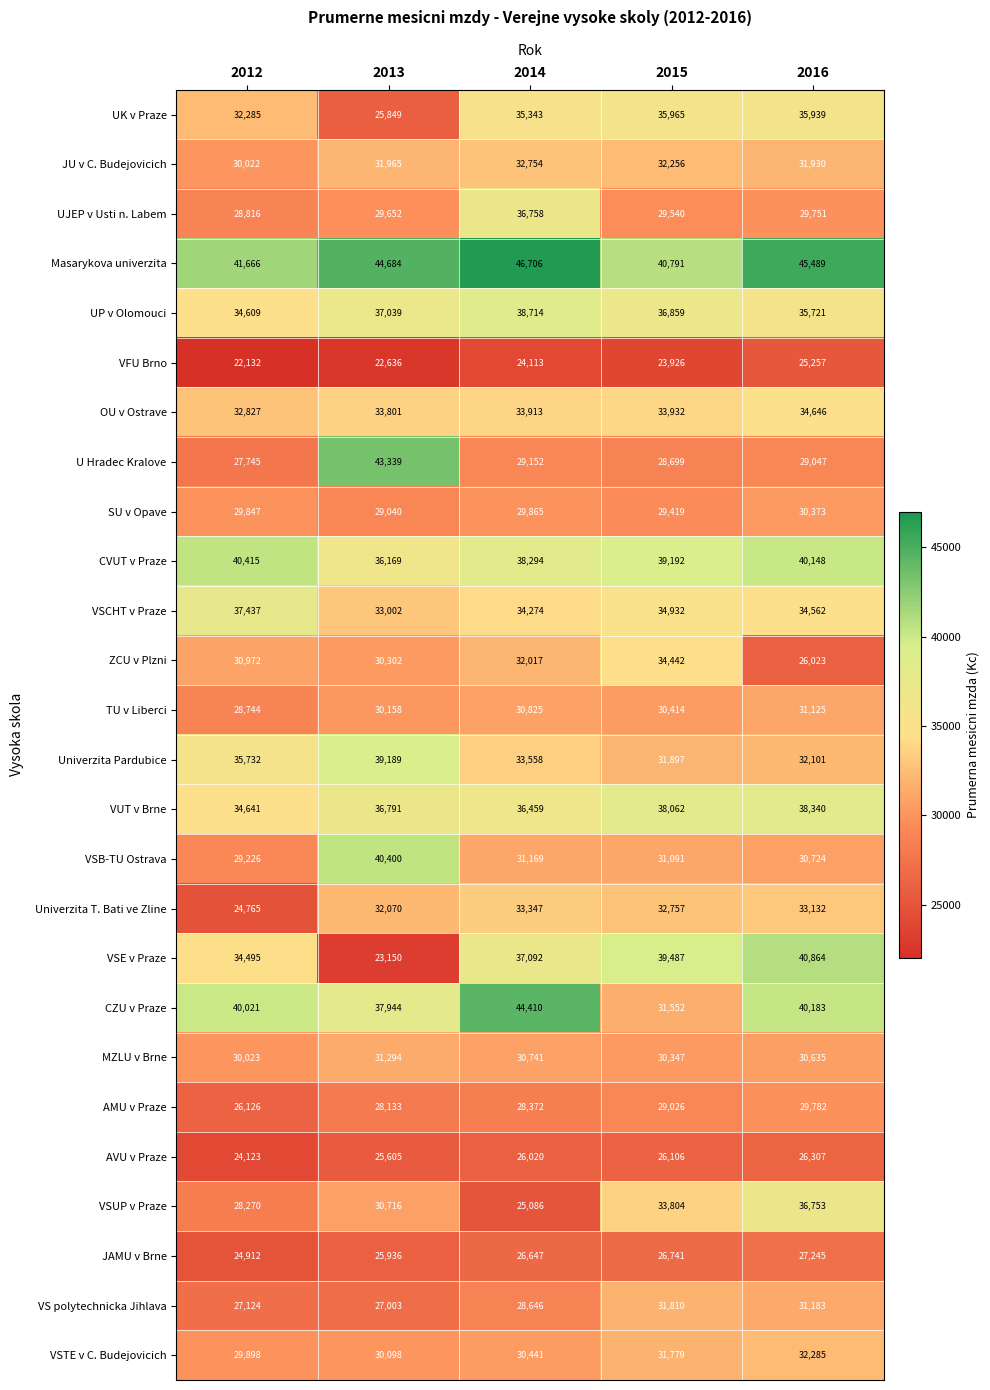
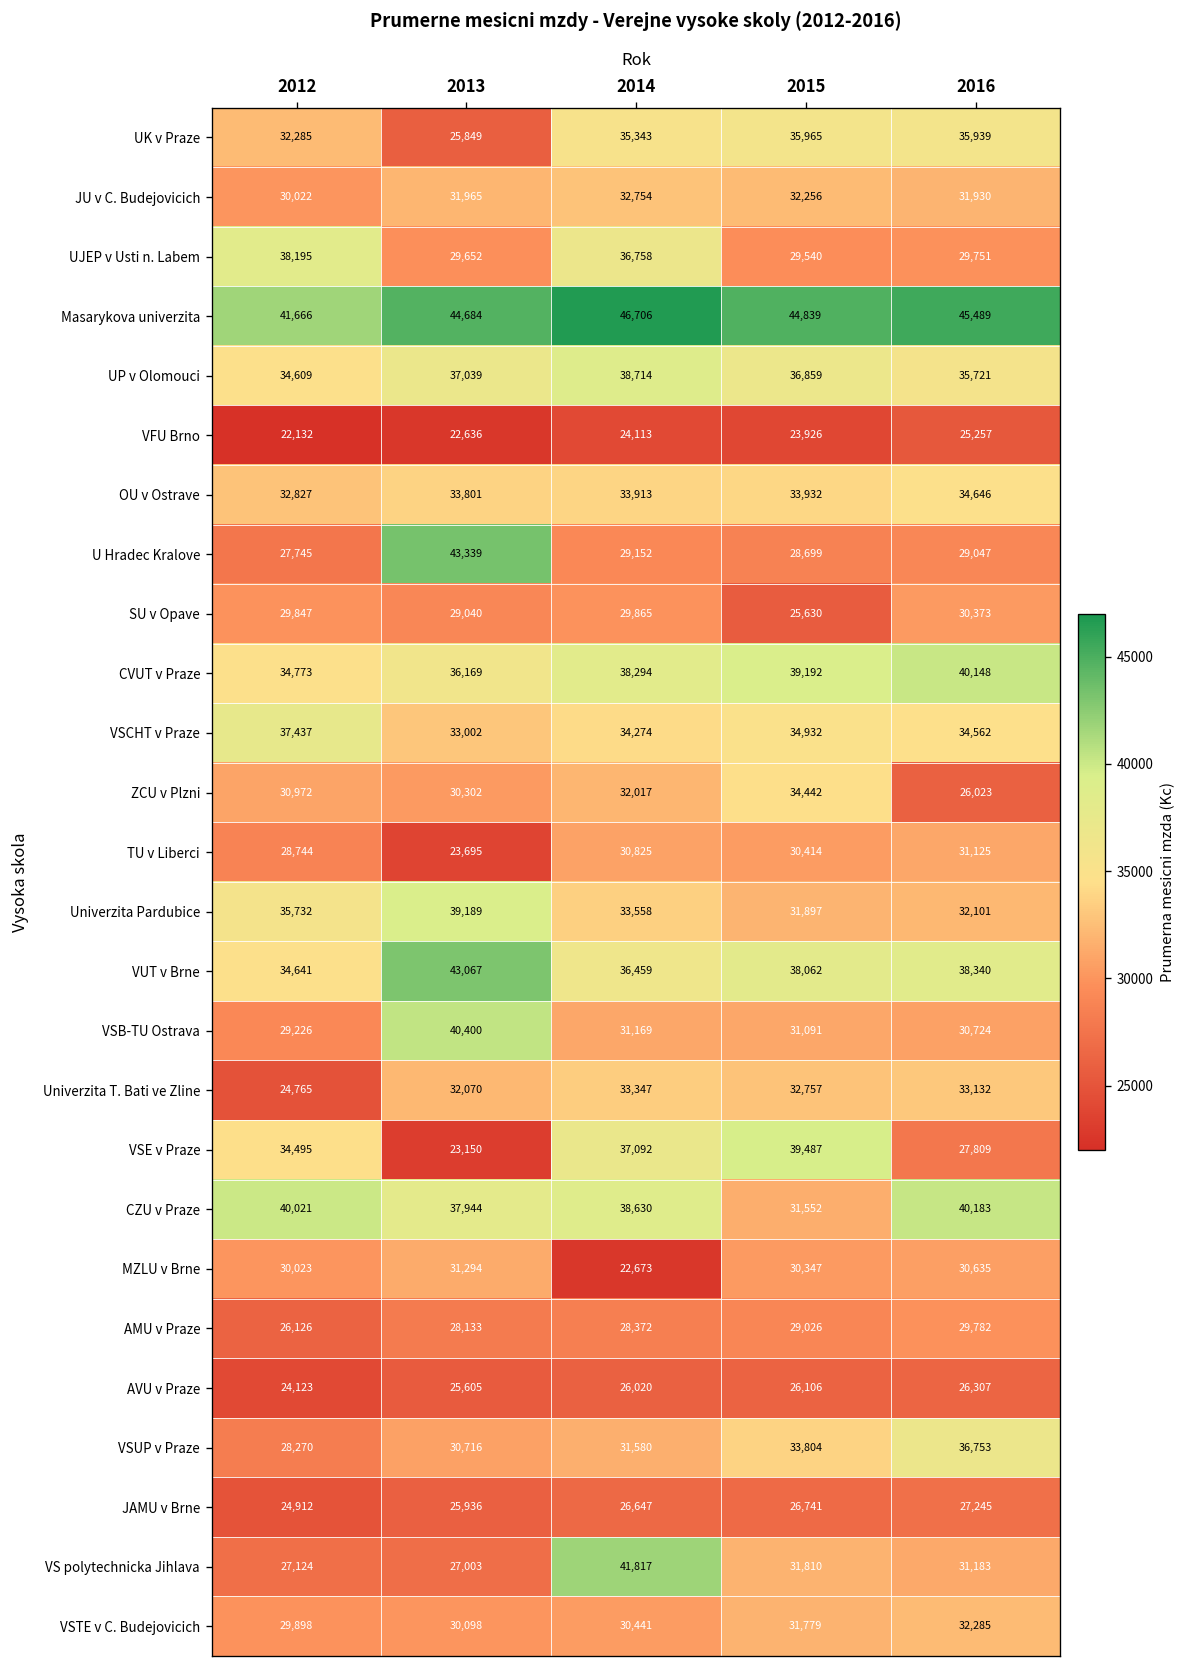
  {
    "UK v Praze": {
      "2012": "32,285",
      "2013": "25,849",
      "2014": "35,343",
      "2015": "35,965",
      "2016": "35,939"
    },
    "JU v C. Budejovicich": {
      "2012": "30,022",
      "2013": "31,965",
      "2014": "32,754",
      "2015": "32,256",
      "2016": "31,930"
    },
    "UJEP v Usti n. Labem": {
-     "2012": "28,816",
+     "2012": "38,195",
      "2013": "29,652",
      "2014": "36,758",
      "2015": "29,540",
      "2016": "29,751"
    },
    "Masarykova univerzita": {
      "2012": "41,666",
      "2013": "44,684",
      "2014": "46,706",
-     "2015": "40,791",
+     "2015": "44,839",
      "2016": "45,489"
    },
    "UP v Olomouci": {
      "2012": "34,609",
      "2013": "37,039",
      "2014": "38,714",
      "2015": "36,859",
      "2016": "35,721"
    },
    "VFU Brno": {
      "2012": "22,132",
      "2013": "22,636",
      "2014": "24,113",
      "2015": "23,926",
      "2016": "25,257"
    },
    "OU v Ostrave": {
      "2012": "32,827",
      "2013": "33,801",
      "2014": "33,913",
      "2015": "33,932",
      "2016": "34,646"
    },
    "U Hradec Kralove": {
      "2012": "27,745",
      "2013": "43,339",
      "2014": "29,152",
      "2015": "28,699",
      "2016": "29,047"
    },
    "SU v Opave": {
      "2012": "29,847",
      "2013": "29,040",
      "2014": "29,865",
-     "2015": "29,419",
+     "2015": "25,630",
      "2016": "30,373"
    },
    "CVUT v Praze": {
-     "2012": "40,415",
+     "2012": "34,773",
      "2013": "36,169",
      "2014": "38,294",
      "2015": "39,192",
      "2016": "40,148"
    },
    "VSCHT v Praze": {
      "2012": "37,437",
      "2013": "33,002",
      "2014": "34,274",
      "2015": "34,932",
      "2016": "34,562"
    },
    "ZCU v Plzni": {
      "2012": "30,972",
      "2013": "30,302",
      "2014": "32,017",
      "2015": "34,442",
      "2016": "26,023"
    },
    "TU v Liberci": {
      "2012": "28,744",
-     "2013": "30,158",
+     "2013": "23,695",
      "2014": "30,825",
      "2015": "30,414",
      "2016": "31,125"
    },
    "Univerzita Pardubice": {
      "2012": "35,732",
      "2013": "39,189",
      "2014": "33,558",
      "2015": "31,897",
      "2016": "32,101"
    },
    "VUT v Brne": {
      "2012": "34,641",
-     "2013": "36,791",
+     "2013": "43,067",
      "2014": "36,459",
      "2015": "38,062",
      "2016": "38,340"
    },
    "VSB-TU Ostrava": {
      "2012": "29,226",
      "2013": "40,400",
      "2014": "31,169",
      "2015": "31,091",
      "2016": "30,724"
    },
    "Univerzita T. Bati ve Zline": {
      "2012": "24,765",
      "2013": "32,070",
      "2014": "33,347",
      "2015": "32,757",
      "2016": "33,132"
    },
    "VSE v Praze": {
      "2012": "34,495",
      "2013": "23,150",
      "2014": "37,092",
      "2015": "39,487",
-     "2016": "40,864"
+     "2016": "27,809"
    },
    "CZU v Praze": {
      "2012": "40,021",
      "2013": "37,944",
-     "2014": "44,410",
+     "2014": "38,630",
      "2015": "31,552",
      "2016": "40,183"
    },
    "MZLU v Brne": {
      "2012": "30,023",
      "2013": "31,294",
-     "2014": "30,741",
+     "2014": "22,673",
      "2015": "30,347",
      "2016": "30,635"
    },
    "AMU v Praze": {
      "2012": "26,126",
      "2013": "28,133",
      "2014": "28,372",
      "2015": "29,026",
      "2016": "29,782"
    },
    "AVU v Praze": {
      "2012": "24,123",
      "2013": "25,605",
      "2014": "26,020",
      "2015": "26,106",
      "2016": "26,307"
    },
    "VSUP v Praze": {
      "2012": "28,270",
      "2013": "30,716",
-     "2014": "25,086",
+     "2014": "31,580",
      "2015": "33,804",
      "2016": "36,753"
    },
    "JAMU v Brne": {
      "2012": "24,912",
      "2013": "25,936",
      "2014": "26,647",
      "2015": "26,741",
      "2016": "27,245"
    },
    "VS polytechnicka Jihlava": {
      "2012": "27,124",
      "2013": "27,003",
-     "2014": "28,646",
+     "2014": "41,817",
      "2015": "31,810",
      "2016": "31,183"
    },
    "VSTE v C. Budejovicich": {
      "2012": "29,898",
      "2013": "30,098",
      "2014": "30,441",
      "2015": "31,779",
      "2016": "32,285"
    }
  }
